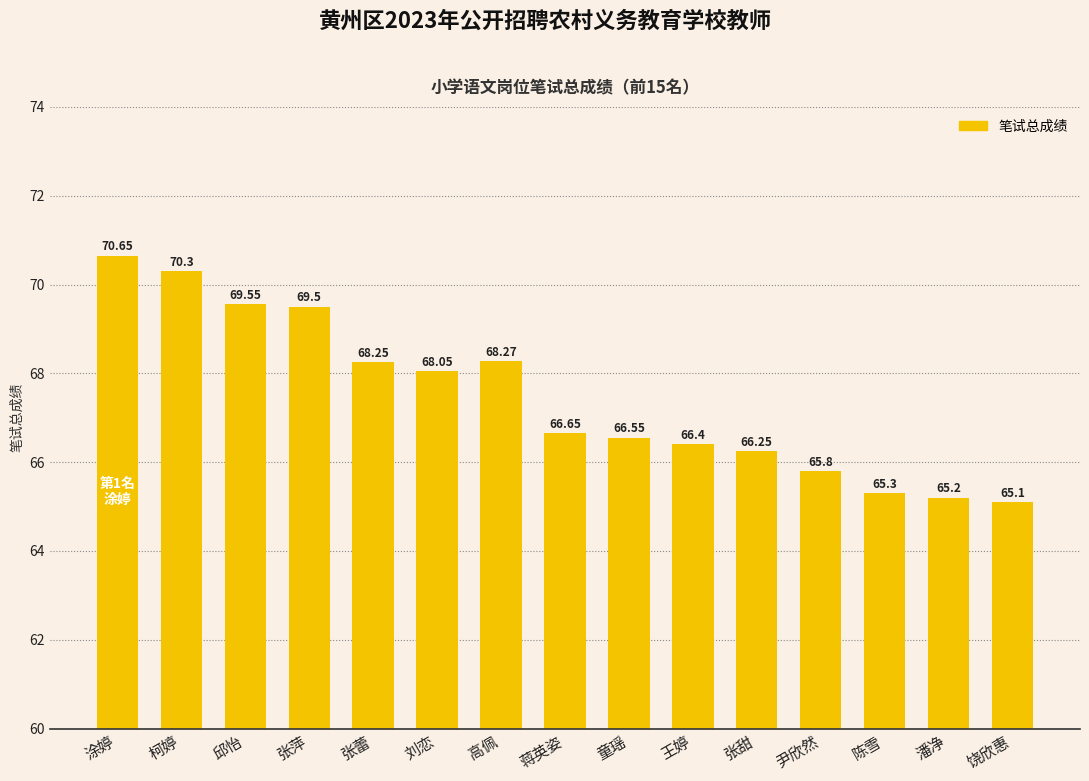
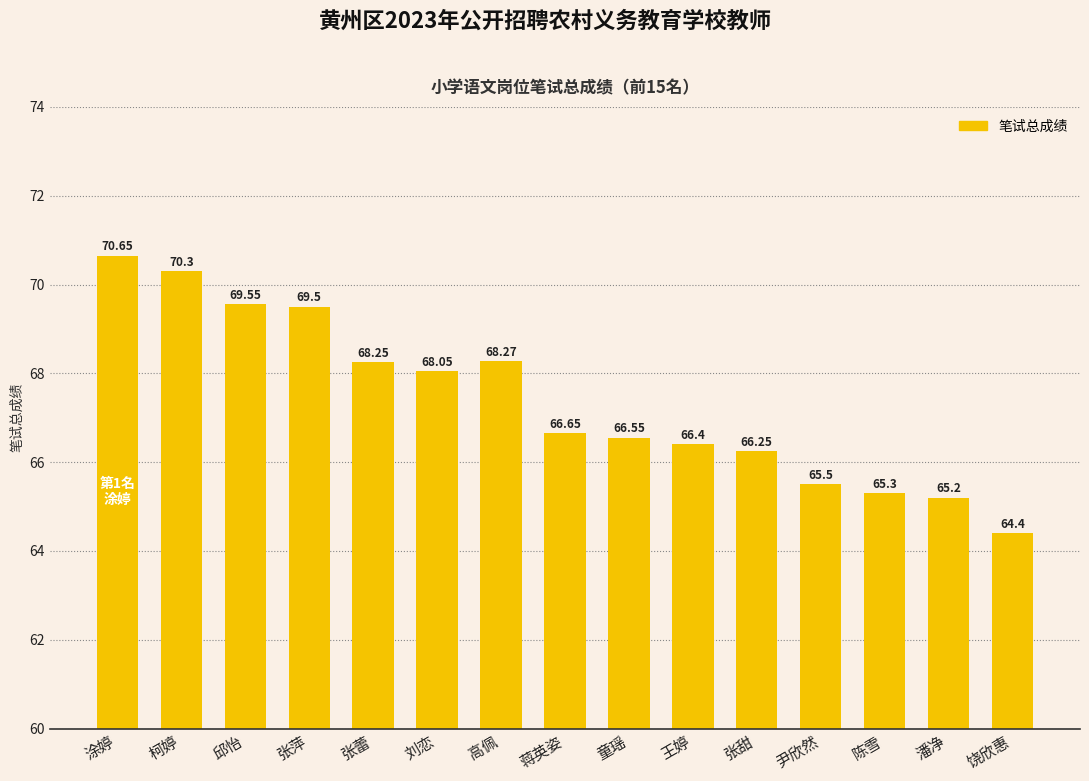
  {
    "涂婷": 70.65,
    "柯婷": 70.3,
    "邱怡": 69.55,
    "张萍": 69.5,
    "张蕾": 68.25,
    "刘恋": 68.05,
    "高佩": 68.27,
    "蒋英姿": 66.65,
    "童瑶": 66.55,
    "王婷": 66.4,
    "张甜": 66.25,
-   "尹欣然": 65.8,
+   "尹欣然": 65.5,
    "陈雪": 65.3,
    "潘净": 65.2,
-   "饶欣惠": 65.1
+   "饶欣惠": 64.4
  }
